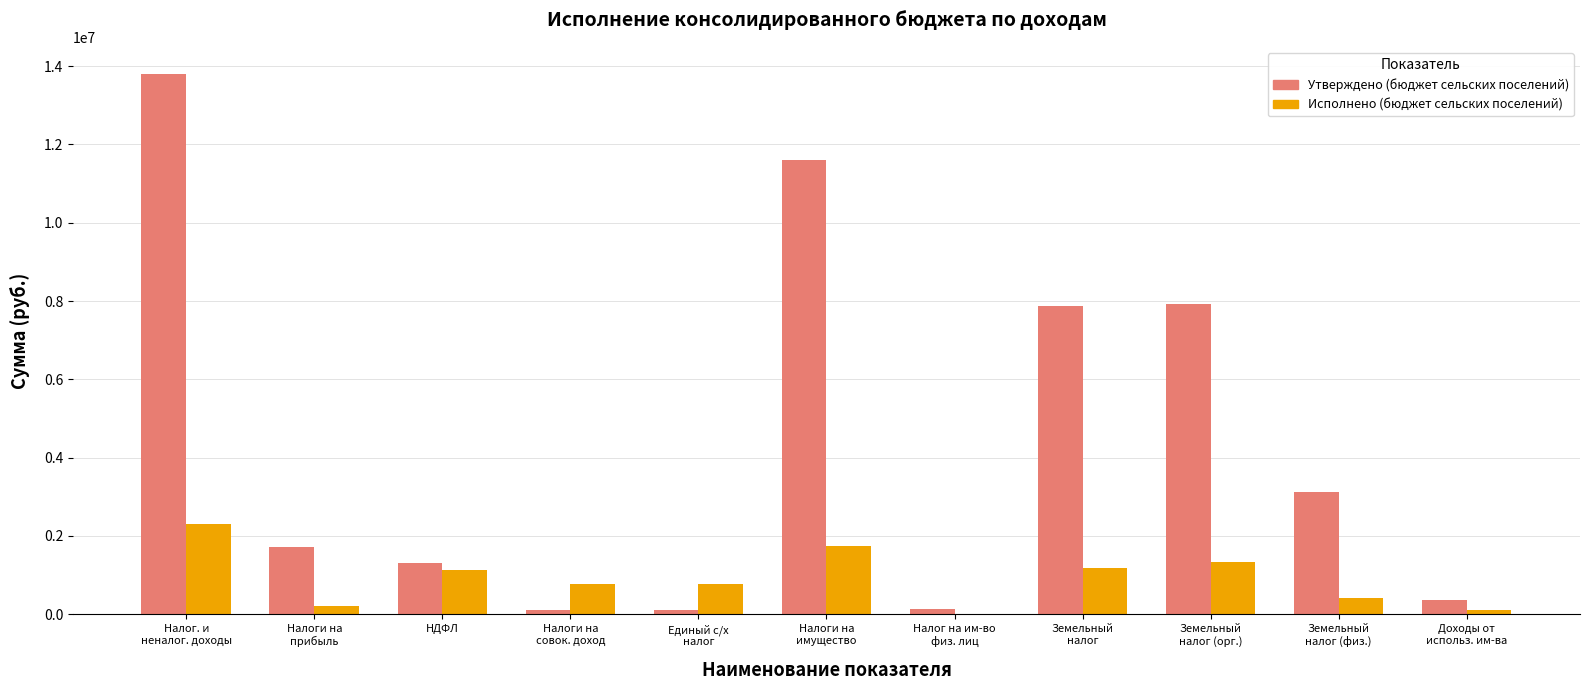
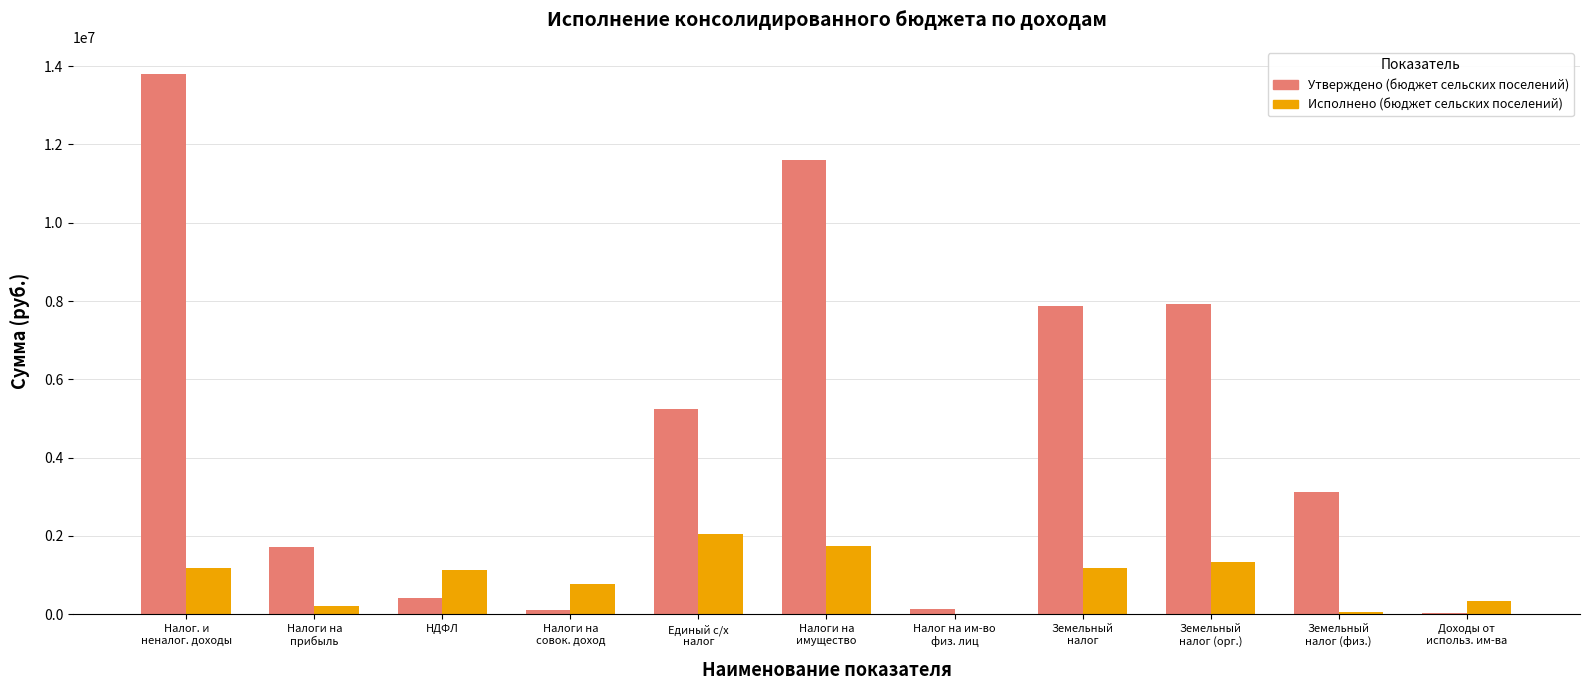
  {
    "Утверждено (бюджет сельских поселений)": {
      "Налог. и неналог. доходы": 13800000,
      "Налоги на прибыль": 1700000,
-     "НДФЛ": 1300000,
+     "НДФЛ": 400000,
      "Налоги на совок. доход": 100000,
-     "Единый с/х налог": 100000,
+     "Единый с/х налог": 5200000,
      "Налоги на имущество": 11600000,
      "Налог на им-во физ. лиц": 100000,
      "Земельный налог": 7900000,
      "Земельный налог (орг.)": 7900000,
      "Земельный налог (физ.)": 3100000,
-     "Доходы от использ. им-ва": 400000
+     "Доходы от использ. им-ва": 0
    },
    "Исполнено (бюджет сельских поселений)": {
-     "Налог. и неналог. доходы": 2300000,
+     "Налог. и неналог. доходы": 1200000,
      "Налоги на прибыль": 200000,
      "НДФЛ": 1100000,
      "Налоги на совок. доход": 800000,
-     "Единый с/х налог": 800000,
+     "Единый с/х налог": 2000000,
      "Налоги на имущество": 1700000,
      "Земельный налог": 1200000,
      "Земельный налог (орг.)": 1300000,
-     "Земельный налог (физ.)": 400000,
-     "Доходы от использ. им-ва": 100000
+     "Земельный налог (физ.)": 100000,
+     "Доходы от использ. им-ва": 300000
    }
  }
